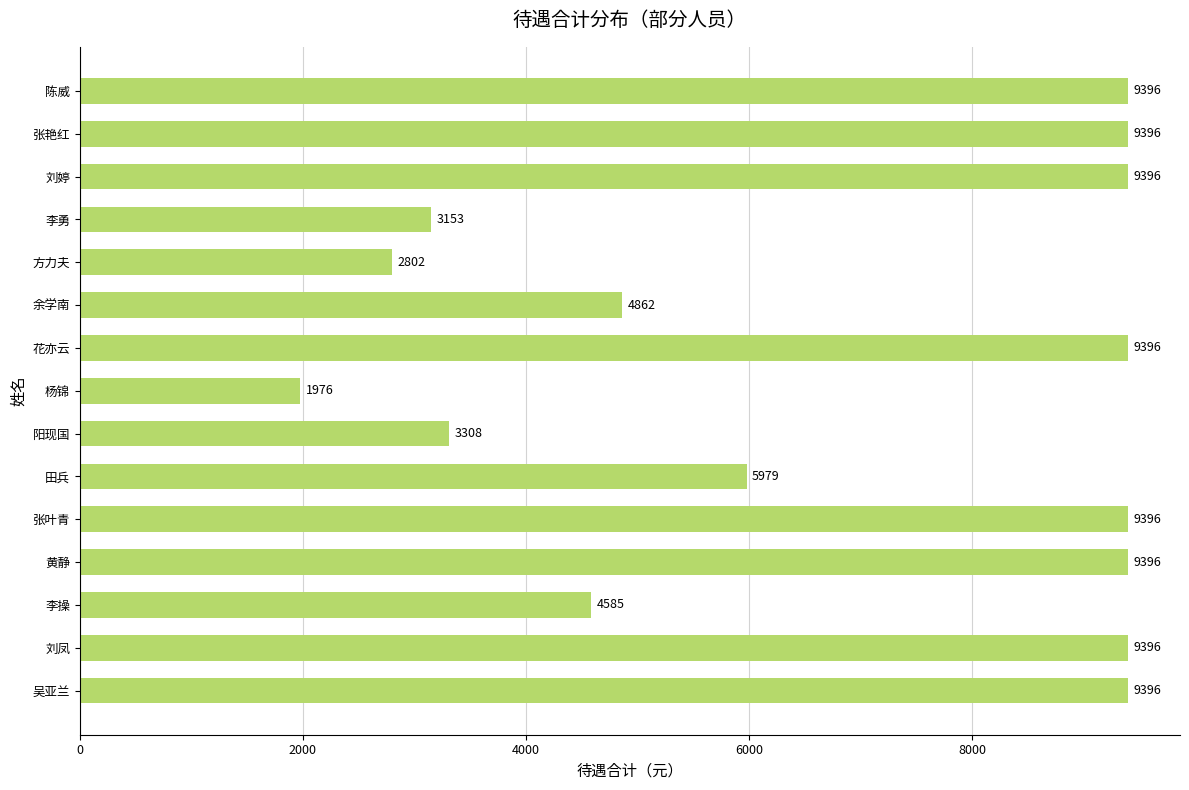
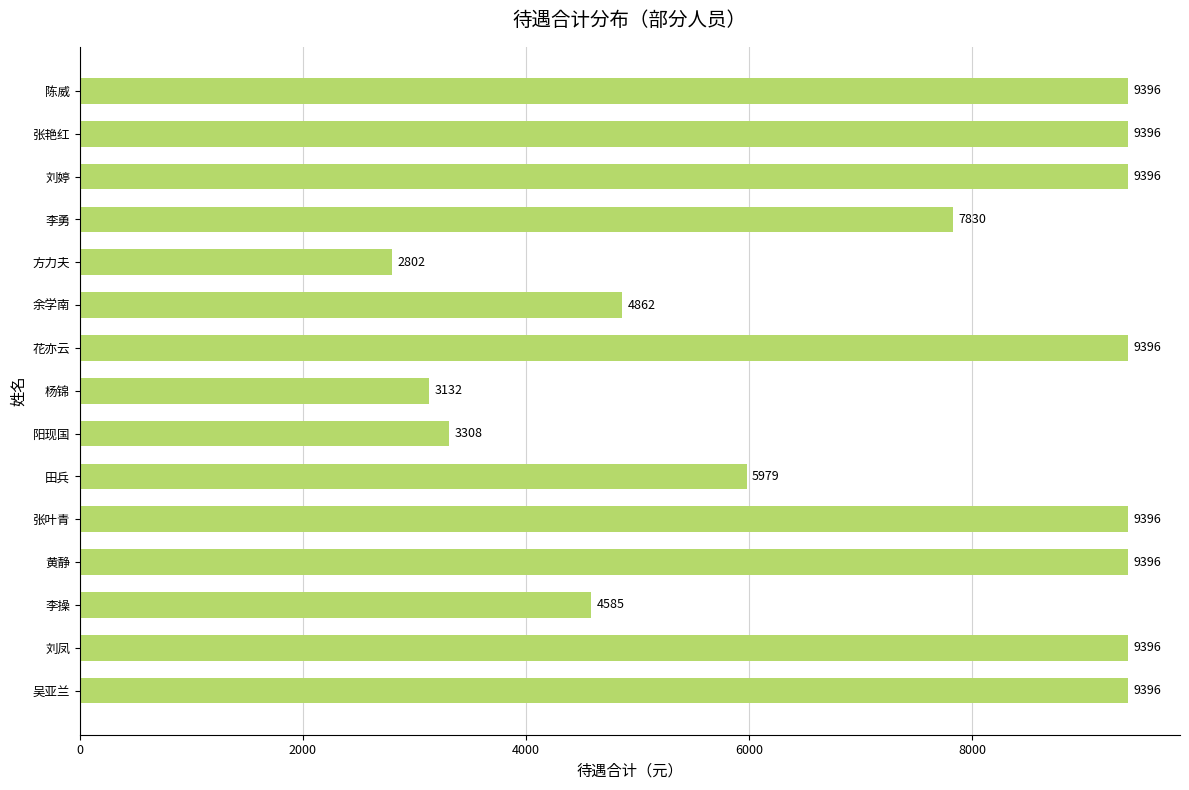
  {
    "陈威": 9396,
    "张艳红": 9396,
    "刘婷": 9396,
-   "李勇": 3153,
+   "李勇": 7830,
    "方力夫": 2802,
    "余学南": 4862,
    "花亦云": 9396,
-   "杨锦": 1976,
+   "杨锦": 3132,
    "阳现国": 3308,
    "田兵": 5979,
    "张叶青": 9396,
    "黄静": 9396,
    "李操": 4585,
    "刘凤": 9396,
    "吴亚兰": 9396
  }
